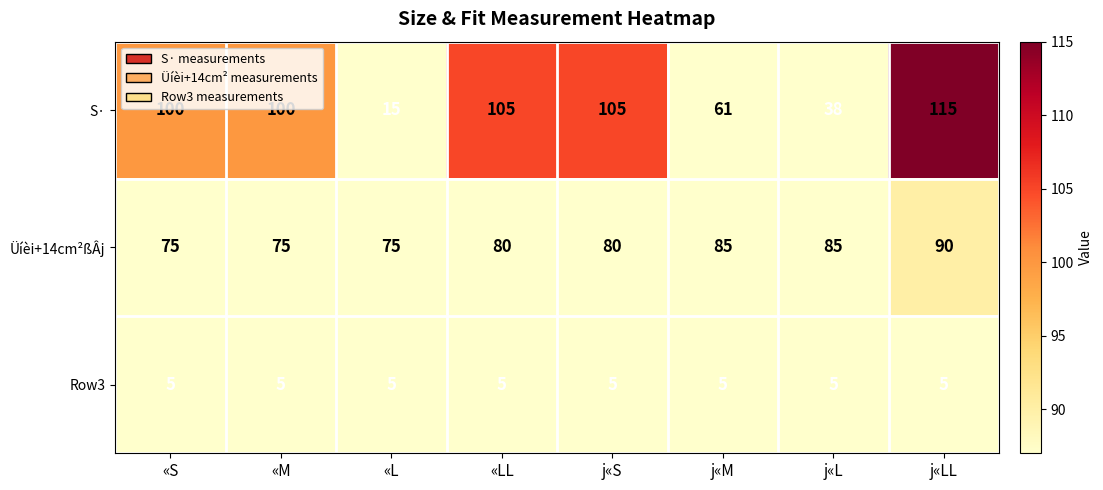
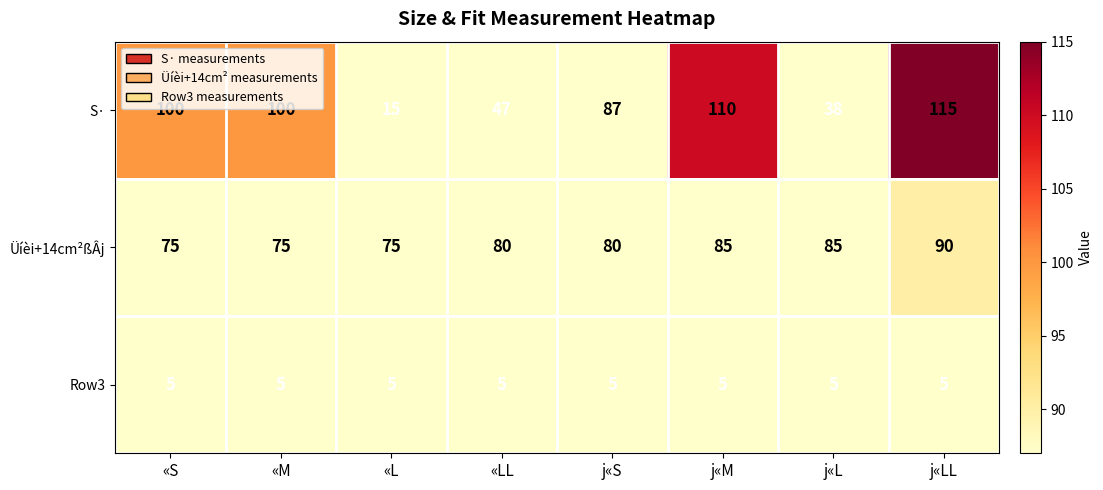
  {
    "S·": {
      "«L": 15,
-     "«LL": 105,
-     "j«S": 105,
-     "j«M": 61,
+     "«LL": 47,
+     "j«S": 87,
+     "j«M": 110,
      "j«L": 38,
      "j«LL": 115
    },
    "Üíèi+14cm²ßÂj": {
      "«S": 75,
      "«M": 75,
      "«L": 75,
      "«LL": 80,
      "j«S": 80,
      "j«M": 85,
      "j«L": 85,
      "j«LL": 90
    },
    "Row3": {
      "«S": 5,
      "«M": 5,
      "«L": 5,
      "«LL": 5,
      "j«S": 5,
      "j«M": 5,
      "j«L": 5,
      "j«LL": 5
    }
  }
